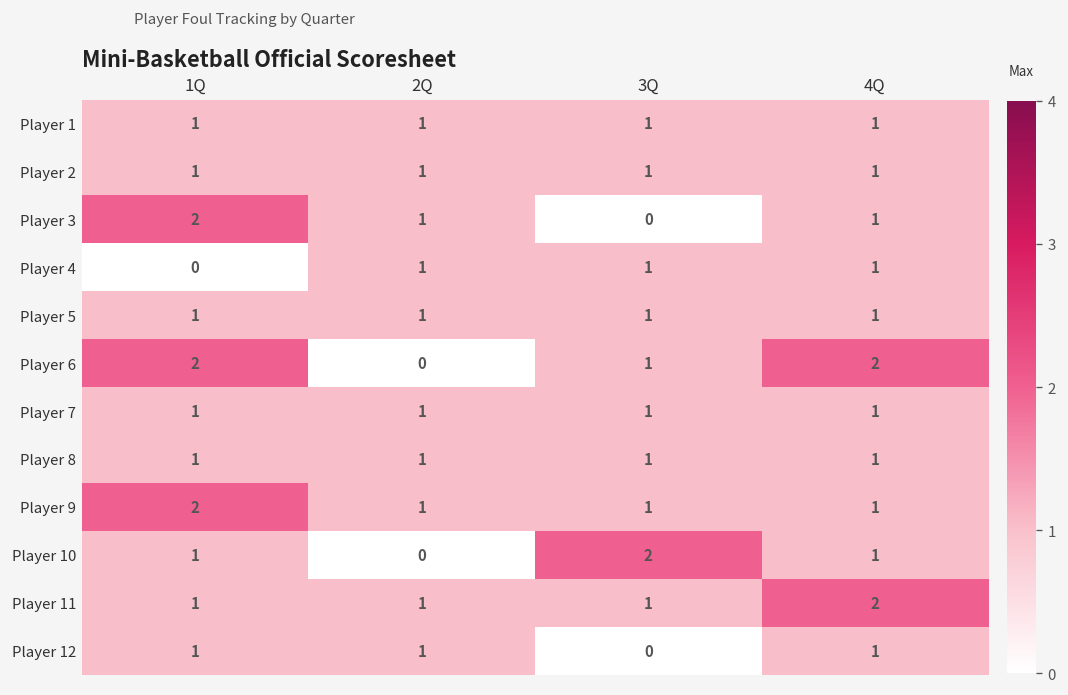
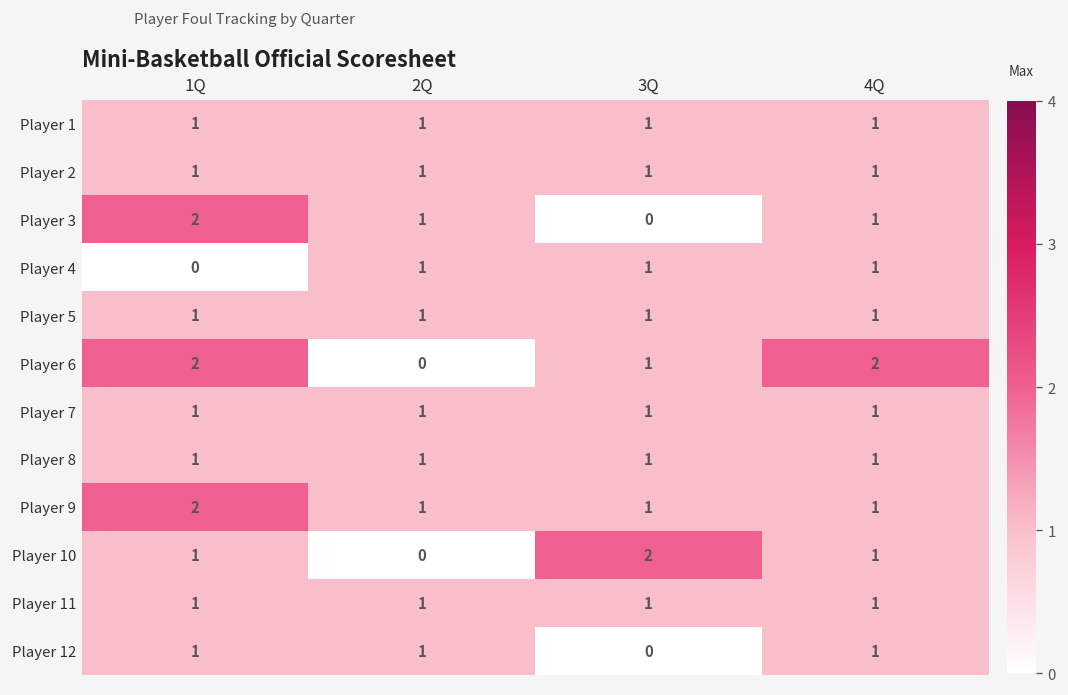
  {
    "Player 1": {
      "1Q": 1,
      "2Q": 1,
      "3Q": 1,
      "4Q": 1
    },
    "Player 2": {
      "1Q": 1,
      "2Q": 1,
      "3Q": 1,
      "4Q": 1
    },
    "Player 3": {
      "1Q": 2,
      "2Q": 1,
      "3Q": 0,
      "4Q": 1
    },
    "Player 4": {
      "1Q": 0,
      "2Q": 1,
      "3Q": 1,
      "4Q": 1
    },
    "Player 5": {
      "1Q": 1,
      "2Q": 1,
      "3Q": 1,
      "4Q": 1
    },
    "Player 6": {
      "1Q": 2,
      "2Q": 0,
      "3Q": 1,
      "4Q": 2
    },
    "Player 7": {
      "1Q": 1,
      "2Q": 1,
      "3Q": 1,
      "4Q": 1
    },
    "Player 8": {
      "1Q": 1,
      "2Q": 1,
      "3Q": 1,
      "4Q": 1
    },
    "Player 9": {
      "1Q": 2,
      "2Q": 1,
      "3Q": 1,
      "4Q": 1
    },
    "Player 10": {
      "1Q": 1,
      "2Q": 0,
      "3Q": 2,
      "4Q": 1
    },
    "Player 11": {
      "1Q": 1,
      "2Q": 1,
      "3Q": 1,
-     "4Q": 2
+     "4Q": 1
    },
    "Player 12": {
      "1Q": 1,
      "2Q": 1,
      "3Q": 0,
      "4Q": 1
    }
  }
